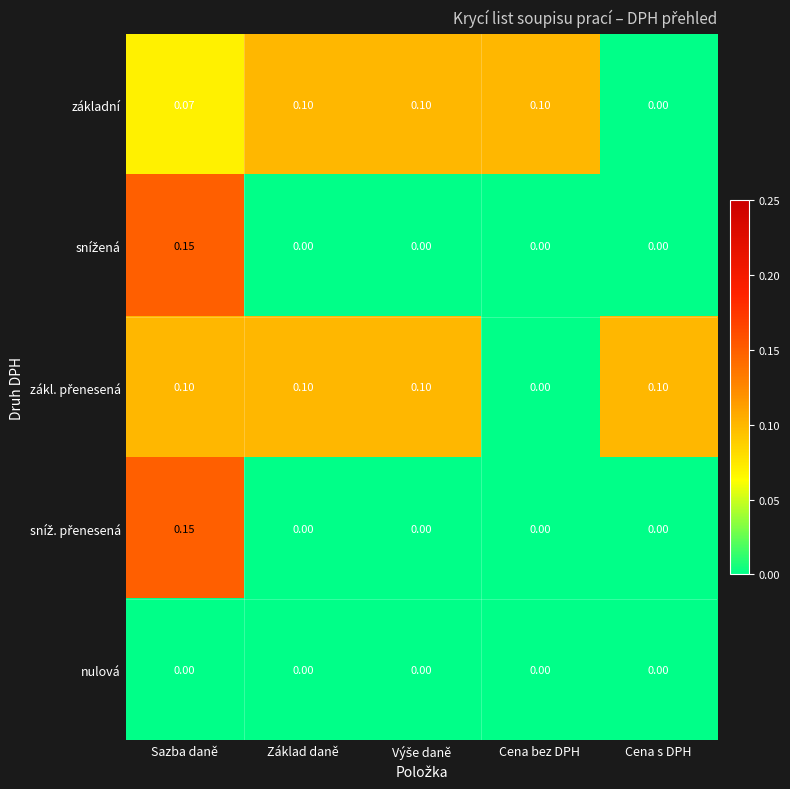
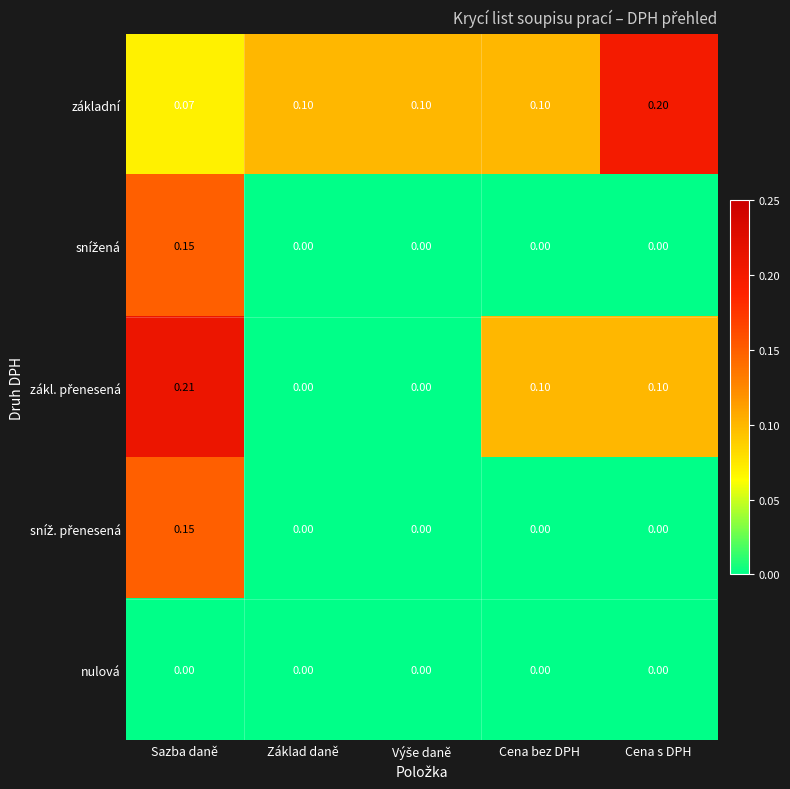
  {
    "základní": {
      "Sazba daně": 0.07,
      "Základ daně": 0.10,
      "Výše daně": 0.10,
      "Cena bez DPH": 0.10,
-     "Cena s DPH": 0.00
+     "Cena s DPH": 0.20
    },
    "snížená": {
      "Sazba daně": 0.15,
      "Základ daně": 0.00,
      "Výše daně": 0.00,
      "Cena bez DPH": 0.00,
      "Cena s DPH": 0.00
    },
    "zákl. přenesená": {
-     "Sazba daně": 0.10,
-     "Základ daně": 0.10,
-     "Výše daně": 0.10,
-     "Cena bez DPH": 0.00,
+     "Sazba daně": 0.21,
+     "Základ daně": 0.00,
+     "Výše daně": 0.00,
+     "Cena bez DPH": 0.10,
      "Cena s DPH": 0.10
    },
    "sníž. přenesená": {
      "Sazba daně": 0.15,
      "Základ daně": 0.00,
      "Výše daně": 0.00,
      "Cena bez DPH": 0.00,
      "Cena s DPH": 0.00
    },
    "nulová": {
      "Sazba daně": 0.00,
      "Základ daně": 0.00,
      "Výše daně": 0.00,
      "Cena bez DPH": 0.00,
      "Cena s DPH": 0.00
    }
  }
